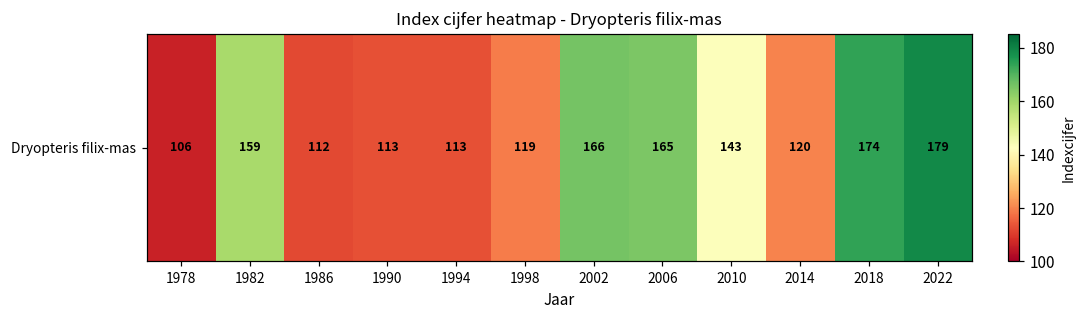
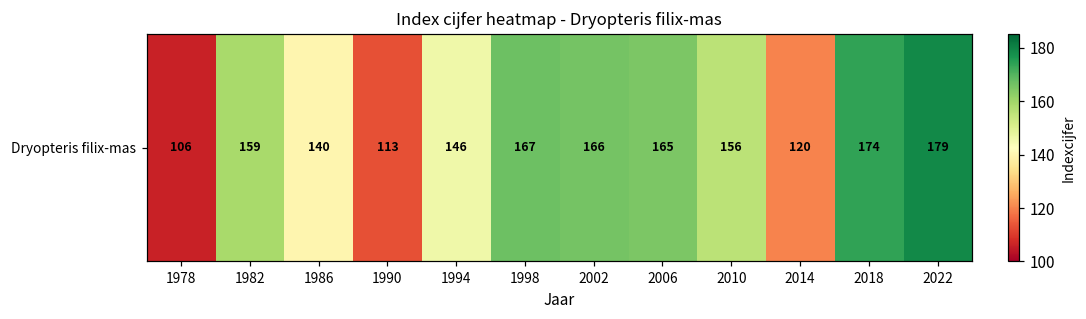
  {
    "Dryopteris filix-mas": {
      "1978": 106,
      "1982": 159,
-     "1986": 112,
+     "1986": 140,
      "1990": 113,
-     "1994": 113,
-     "1998": 119,
+     "1994": 146,
+     "1998": 167,
      "2002": 166,
      "2006": 165,
-     "2010": 143,
+     "2010": 156,
      "2014": 120,
      "2018": 174,
      "2022": 179
    }
  }
